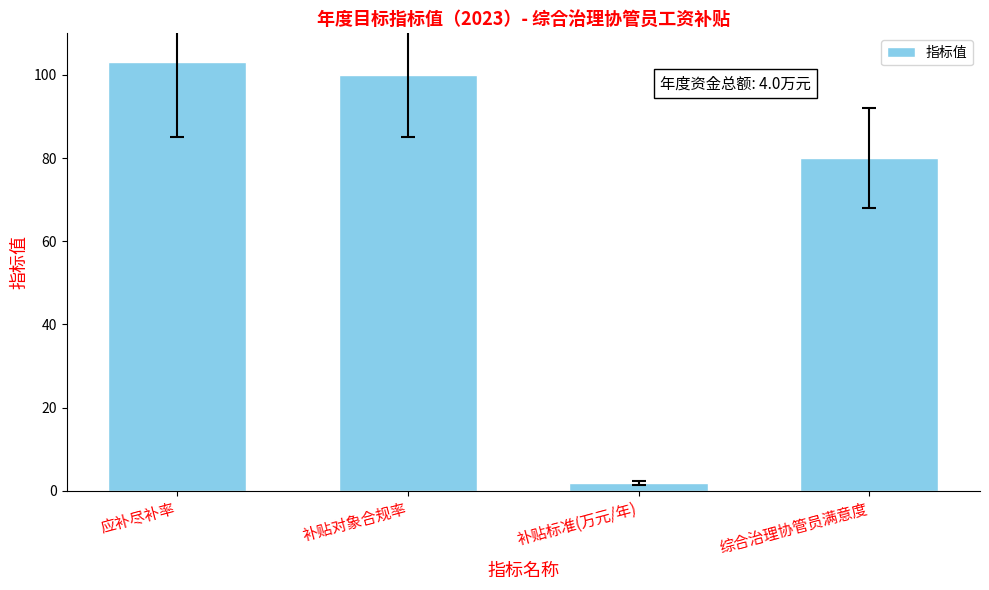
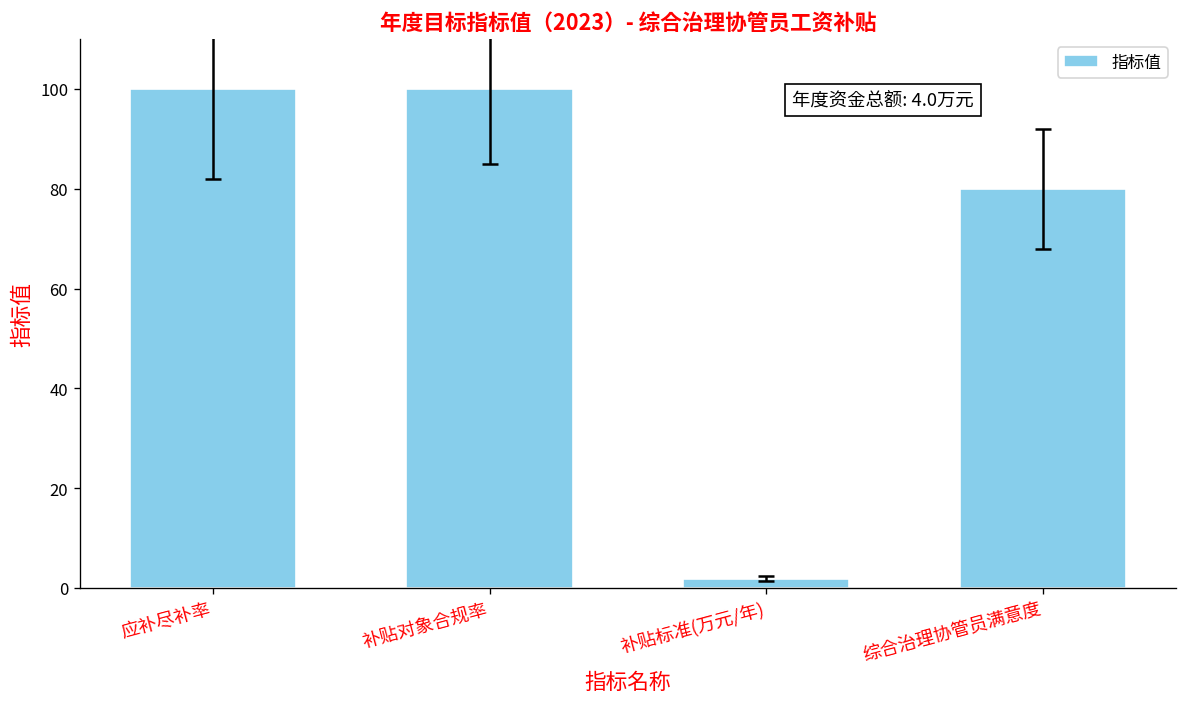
  {
    "指标值": {
-     "应补尽补率": 103,
+     "应补尽补率": 100,
      "补贴对象合规率": 100,
      "补贴标准(万元/年)": 2,
      "综合治理协管员满意度": 80
    }
  }
